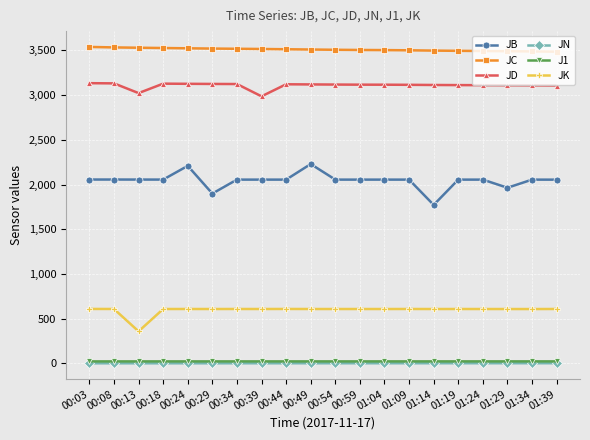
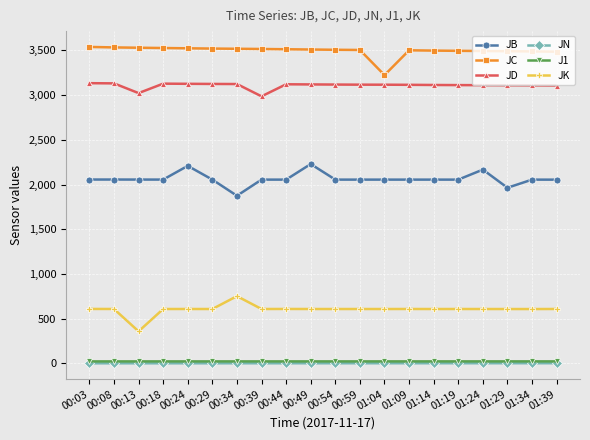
  {
    "JB": {
      "00:03": "2,100",
      "00:08": "2,100",
      "00:13": "2,100",
      "00:18": "2,100",
      "00:24": "2,200",
-     "00:29": "1,900",
-     "00:34": "2,100",
+     "00:29": "2,100",
+     "00:34": "1,900",
      "00:39": "2,100",
      "00:44": "2,100",
      "00:49": "2,200",
      "00:54": "2,100",
      "00:59": "2,100",
      "01:04": "2,100",
      "01:09": "2,100",
-     "01:14": "1,800",
+     "01:14": "2,100",
      "01:19": "2,100",
-     "01:24": "2,100",
+     "01:24": "2,200",
      "01:29": "2,000",
      "01:34": "2,100",
      "01:39": "2,100"
    },
    "JC": {
      "00:03": "3,500",
      "00:08": "3,500",
      "00:13": "3,500",
      "00:18": "3,500",
      "00:24": "3,500",
      "00:29": "3,500",
      "00:34": "3,500",
      "00:39": "3,500",
      "00:44": "3,500",
      "00:49": "3,500",
      "00:54": "3,500",
      "00:59": "3,500",
-     "01:04": "3,500",
+     "01:04": "3,200",
      "01:09": "3,500",
      "01:14": "3,500",
      "01:19": "3,500"
    },
    "JD": {
      "00:03": "3,100",
      "00:08": "3,100",
      "00:13": "3,000",
      "00:18": "3,100",
      "00:24": "3,100",
      "00:29": "3,100",
      "00:34": "3,100",
      "00:39": "3,000",
      "00:44": "3,100",
      "00:49": "3,100",
      "00:54": "3,100",
      "00:59": "3,100",
      "01:04": "3,100",
      "01:09": "3,100",
      "01:14": "3,100",
      "01:19": "3,100",
      "01:24": "3,100",
      "01:29": "3,100",
      "01:34": "3,100",
      "01:39": "3,100"
    },
    "JK": {
      "00:03": "600",
      "00:08": "600",
      "00:13": "400",
      "00:18": "600",
      "00:24": "600",
      "00:29": "600",
-     "00:34": "600",
+     "00:34": "800",
      "00:39": "600",
      "00:44": "600",
      "00:49": "600",
      "00:54": "600",
      "00:59": "600",
      "01:04": "600",
      "01:09": "600",
      "01:14": "600",
      "01:19": "600",
      "01:24": "600",
      "01:29": "600",
      "01:34": "600",
      "01:39": "600"
    }
  }
